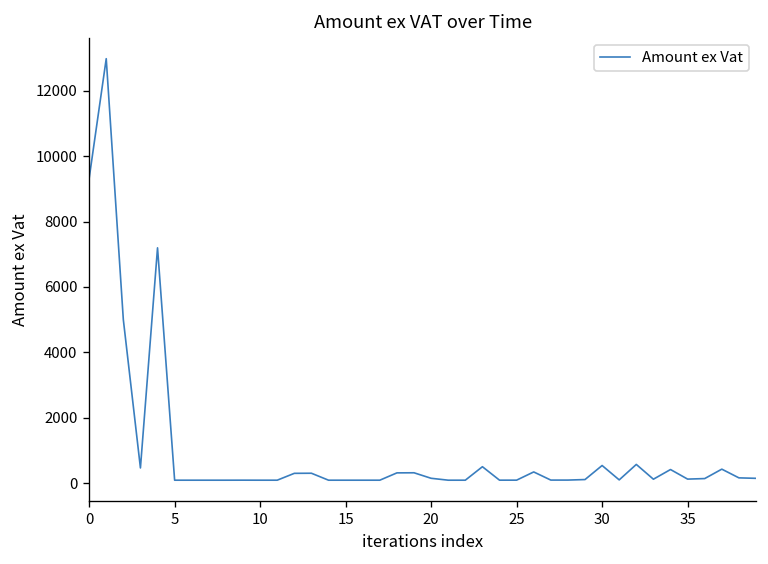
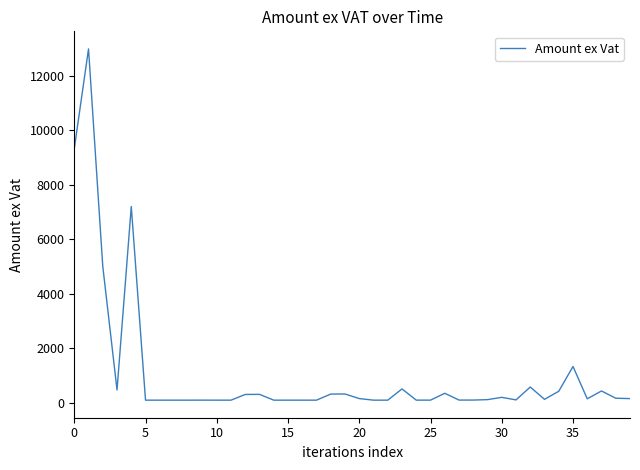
  {
    "0": 9300,
    "5": 100,
    "10": 100,
    "15": 100,
    "20": 100,
    "25": 100,
-   "30": 500,
-   "35": 100
+   "30": 200,
+   "35": 1300
  }
